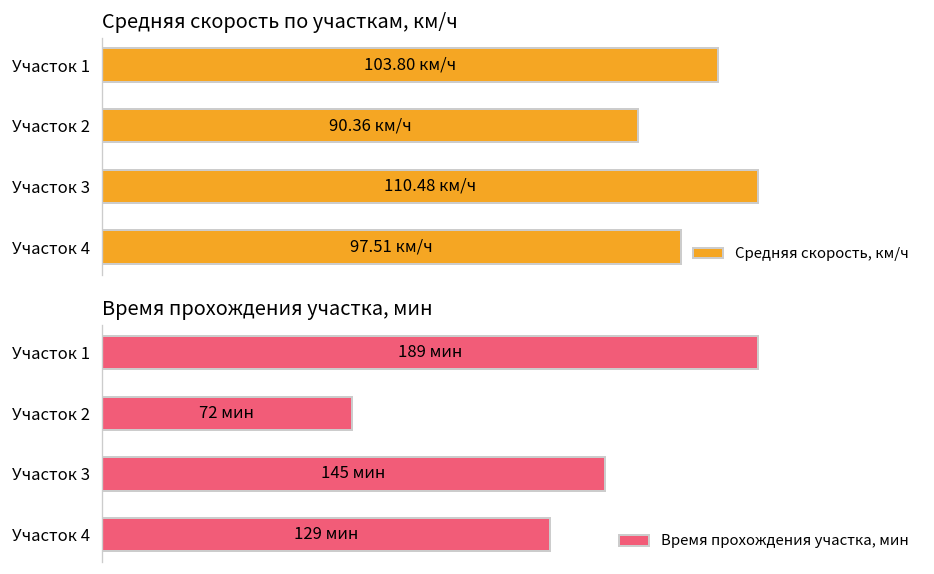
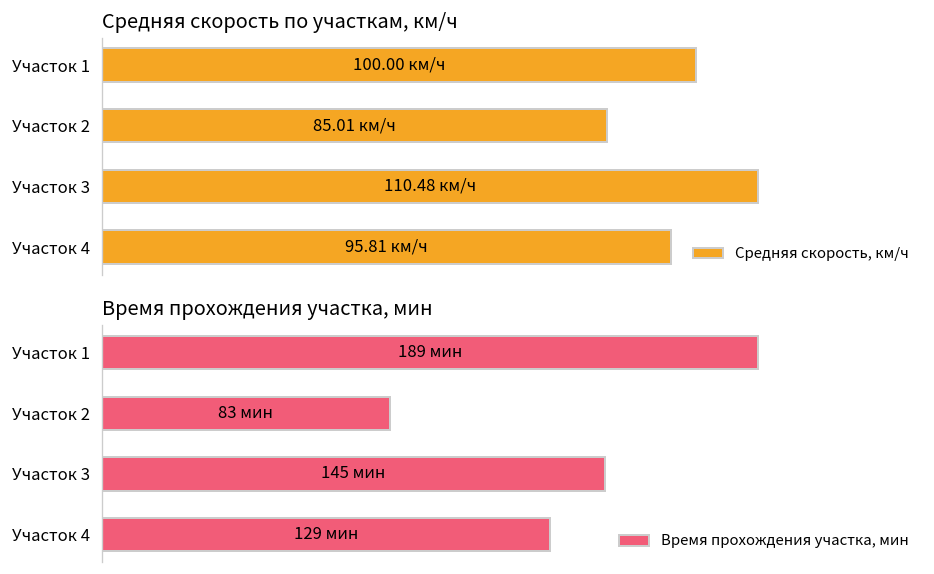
  {
    "Средняя скорость по участкам, км/ч": {
-     "Участок 1": 103.80,
-     "Участок 2": 90.36,
+     "Участок 1": 100.00,
+     "Участок 2": 85.01,
      "Участок 3": 110.48,
-     "Участок 4": 97.51
+     "Участок 4": 95.81
    },
    "Время прохождения участка, мин": {
      "Участок 1": 189,
-     "Участок 2": 72,
+     "Участок 2": 83,
      "Участок 3": 145,
      "Участок 4": 129
    }
  }
